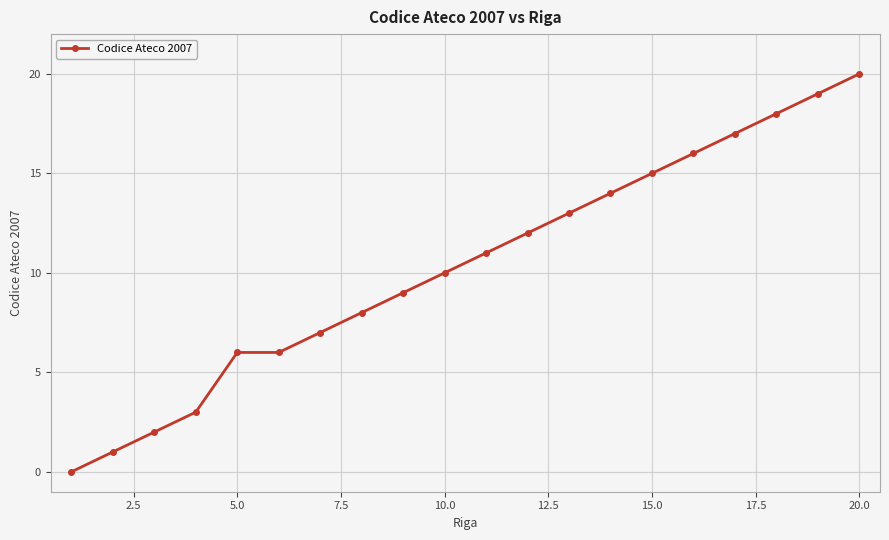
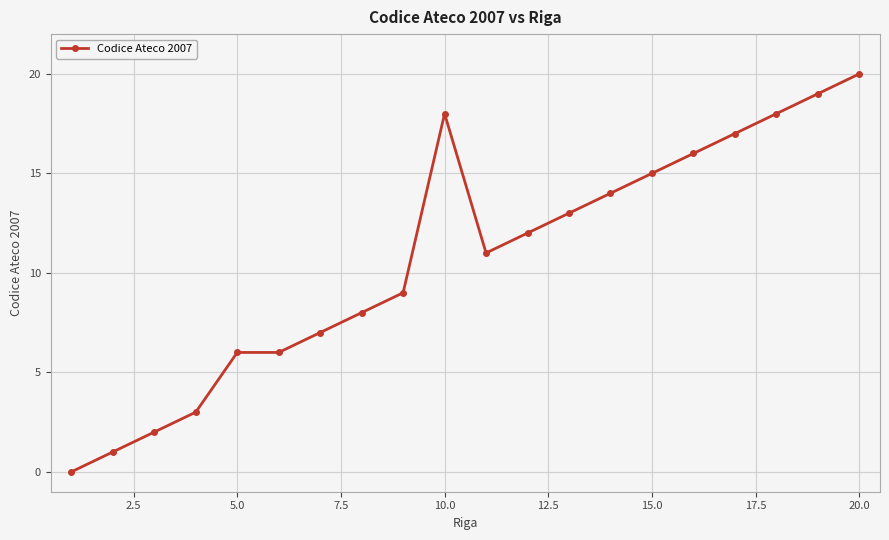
  {
    "5.0": 6,
-   "10.0": 10,
+   "10.0": 18,
    "15.0": 15,
    "20.0": 20
  }
